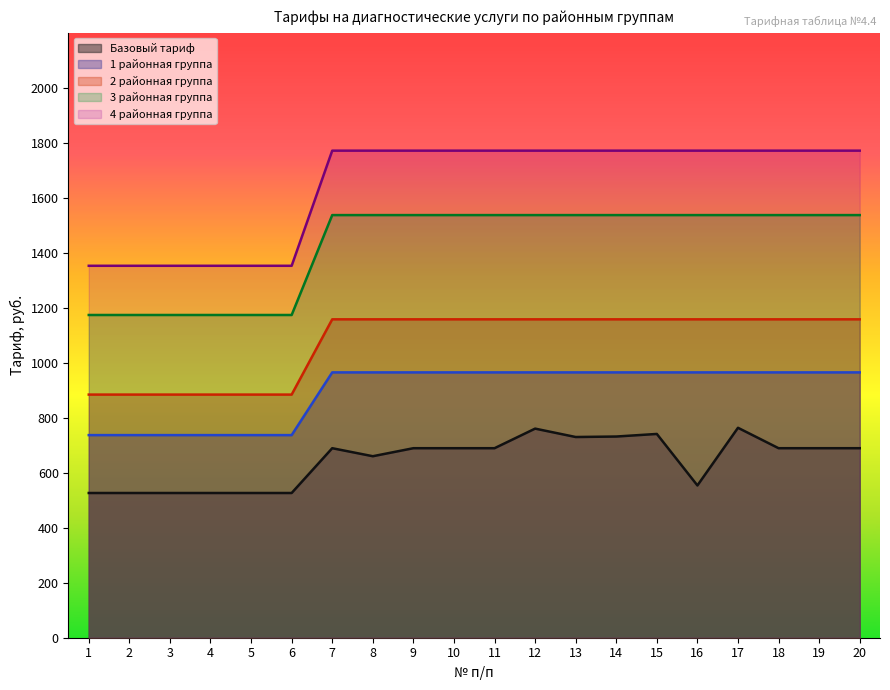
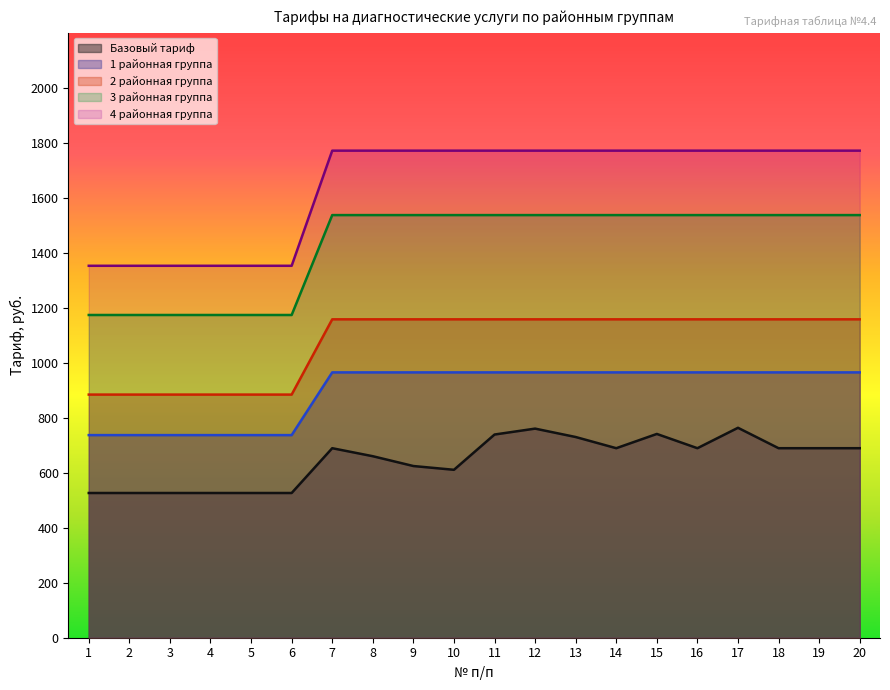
  {
    "Базовый тариф": {
      "1": 530,
      "2": 530,
      "3": 530,
      "4": 530,
      "5": 530,
      "6": 530,
      "7": 690,
      "8": 660,
-     "9": 690,
-     "10": 690,
-     "11": 690,
+     "9": 620,
+     "10": 610,
+     "11": 740,
      "12": 760,
      "13": 730,
-     "14": 730,
+     "14": 690,
      "15": 740,
-     "16": 550,
+     "16": 690,
      "17": 760,
      "18": 690,
      "19": 690,
      "20": 690
    },
    "1 районная группа": {
      "1": 740,
      "2": 740,
      "3": 740,
      "4": 740,
      "5": 740,
      "6": 740,
      "7": 960,
      "8": 960,
      "9": 960,
      "10": 960,
      "11": 960,
      "12": 960,
      "13": 960,
      "14": 960,
      "15": 960,
      "16": 960,
      "17": 960,
      "18": 960,
      "19": 960,
      "20": 960
    },
    "2 районная группа": {
      "1": 880,
      "2": 880,
      "3": 880,
      "4": 880,
      "5": 880,
      "6": 880,
      "7": 1160,
      "8": 1160,
      "9": 1160,
      "10": 1160,
      "11": 1160,
      "12": 1160,
      "13": 1160,
      "14": 1160,
      "15": 1160,
      "16": 1160,
      "17": 1160,
      "18": 1160,
      "19": 1160,
      "20": 1160
    },
    "3 районная группа": {
      "1": 1170,
      "2": 1170,
      "3": 1170,
      "4": 1170,
      "5": 1170,
      "6": 1170,
      "7": 1540,
      "8": 1540,
      "9": 1540,
      "10": 1540,
      "11": 1540,
      "12": 1540,
      "13": 1540,
      "14": 1540,
      "15": 1540,
      "16": 1540,
      "17": 1540,
      "18": 1540,
      "19": 1540,
      "20": 1540
    },
    "4 районная группа": {
      "1": 1350,
      "2": 1350,
      "3": 1350,
      "4": 1350,
      "5": 1350,
      "6": 1350,
      "7": 1770,
      "8": 1770,
      "9": 1770,
      "10": 1770,
      "11": 1770,
      "12": 1770,
      "13": 1770,
      "14": 1770,
      "15": 1770,
      "16": 1770,
      "17": 1770,
      "18": 1770,
      "19": 1770,
      "20": 1770
    }
  }
